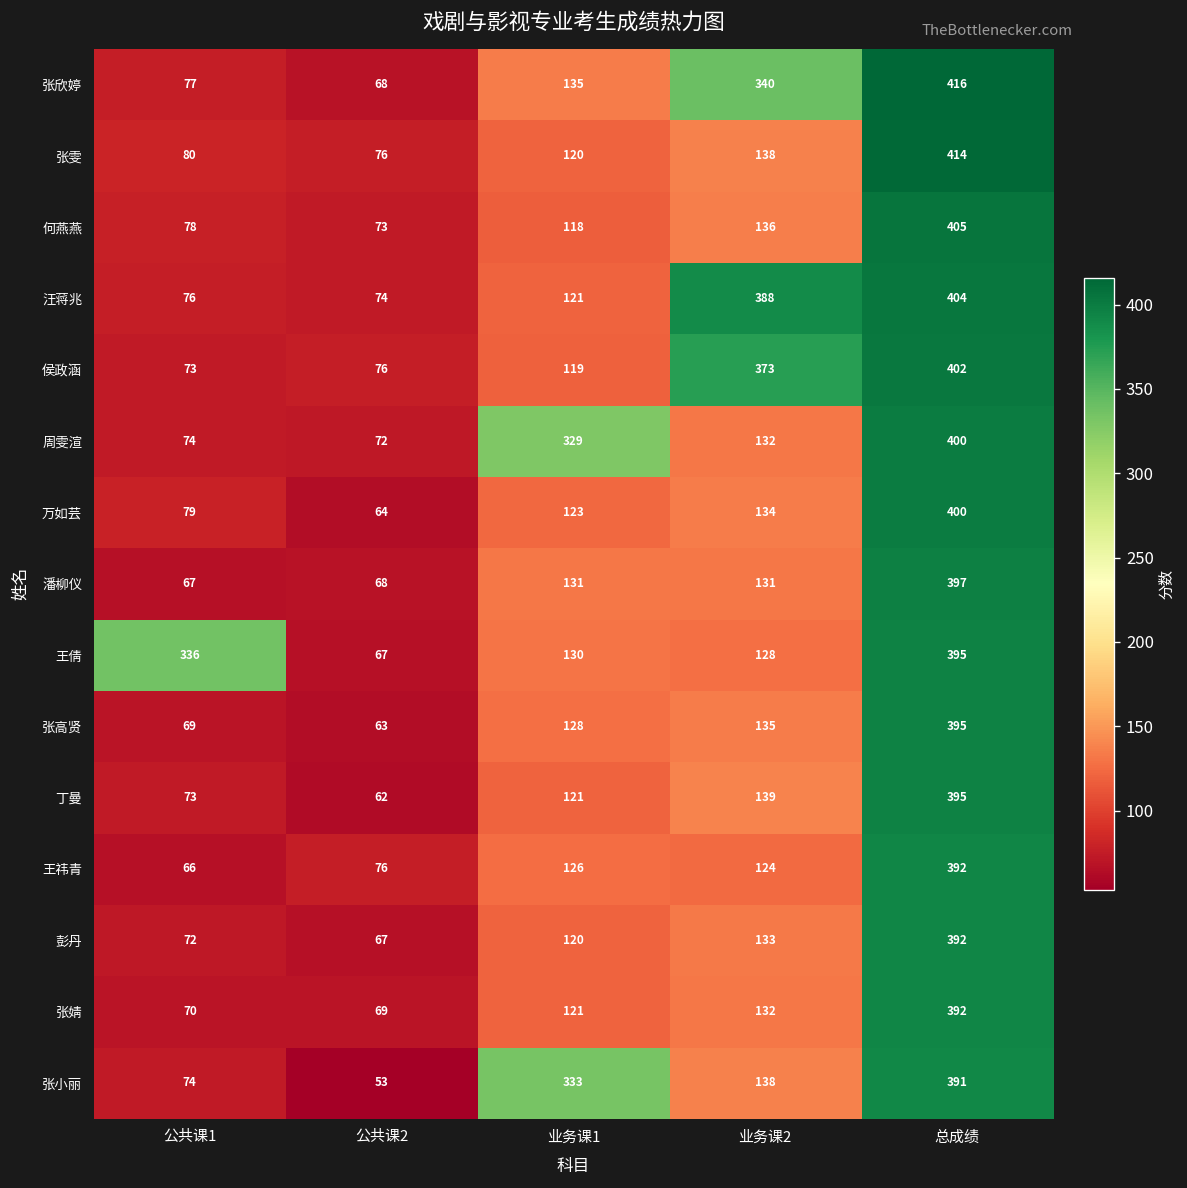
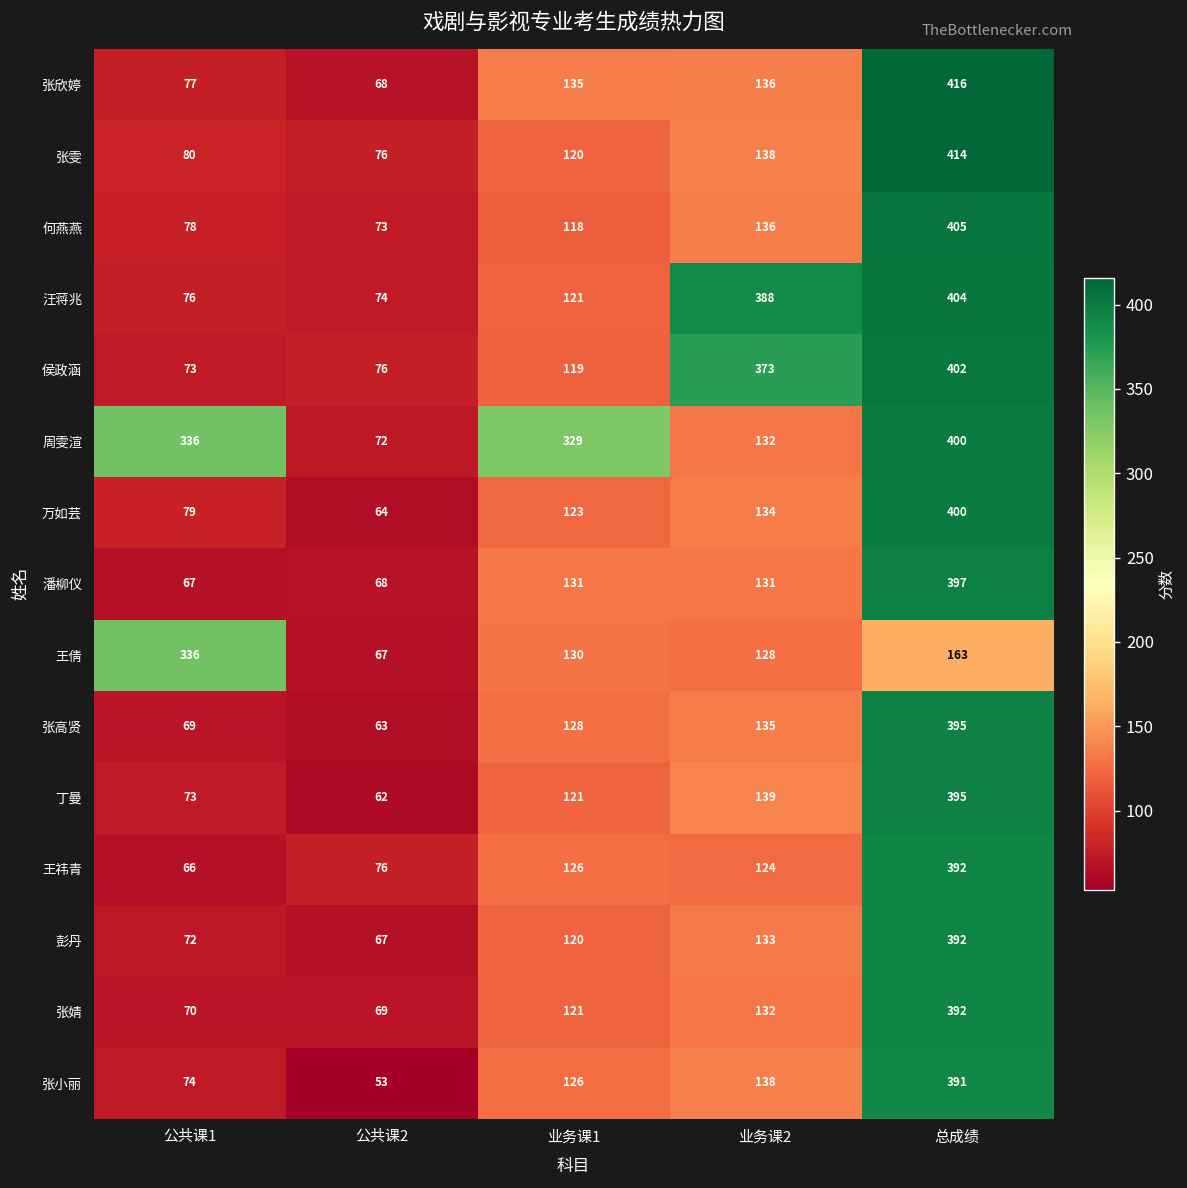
  {
    "张欣婷": {
      "公共课1": 77,
      "公共课2": 68,
      "业务课1": 135,
-     "业务课2": 340,
+     "业务课2": 136,
      "总成绩": 416
    },
    "张雯": {
      "公共课1": 80,
      "公共课2": 76,
      "业务课1": 120,
      "业务课2": 138,
      "总成绩": 414
    },
    "何燕燕": {
      "公共课1": 78,
      "公共课2": 73,
      "业务课1": 118,
      "业务课2": 136,
      "总成绩": 405
    },
    "汪蒋兆": {
      "公共课1": 76,
      "公共课2": 74,
      "业务课1": 121,
      "业务课2": 388,
      "总成绩": 404
    },
    "侯政涵": {
      "公共课1": 73,
      "公共课2": 76,
      "业务课1": 119,
      "业务课2": 373,
      "总成绩": 402
    },
    "周雯渲": {
-     "公共课1": 74,
+     "公共课1": 336,
      "公共课2": 72,
      "业务课1": 329,
      "业务课2": 132,
      "总成绩": 400
    },
    "万如芸": {
      "公共课1": 79,
      "公共课2": 64,
      "业务课1": 123,
      "业务课2": 134,
      "总成绩": 400
    },
    "潘柳仪": {
      "公共课1": 67,
      "公共课2": 68,
      "业务课1": 131,
      "业务课2": 131,
      "总成绩": 397
    },
    "王倩": {
      "公共课1": 336,
      "公共课2": 67,
      "业务课1": 130,
      "业务课2": 128,
-     "总成绩": 395
+     "总成绩": 163
    },
    "张高贤": {
      "公共课1": 69,
      "公共课2": 63,
      "业务课1": 128,
      "业务课2": 135,
      "总成绩": 395
    },
    "丁曼": {
      "公共课1": 73,
      "公共课2": 62,
      "业务课1": 121,
      "业务课2": 139,
      "总成绩": 395
    },
    "王祎青": {
      "公共课1": 66,
      "公共课2": 76,
      "业务课1": 126,
      "业务课2": 124,
      "总成绩": 392
    },
    "彭丹": {
      "公共课1": 72,
      "公共课2": 67,
      "业务课1": 120,
      "业务课2": 133,
      "总成绩": 392
    },
    "张婧": {
      "公共课1": 70,
      "公共课2": 69,
      "业务课1": 121,
      "业务课2": 132,
      "总成绩": 392
    },
    "张小丽": {
      "公共课1": 74,
      "公共课2": 53,
-     "业务课1": 333,
+     "业务课1": 126,
      "业务课2": 138,
      "总成绩": 391
    }
  }
